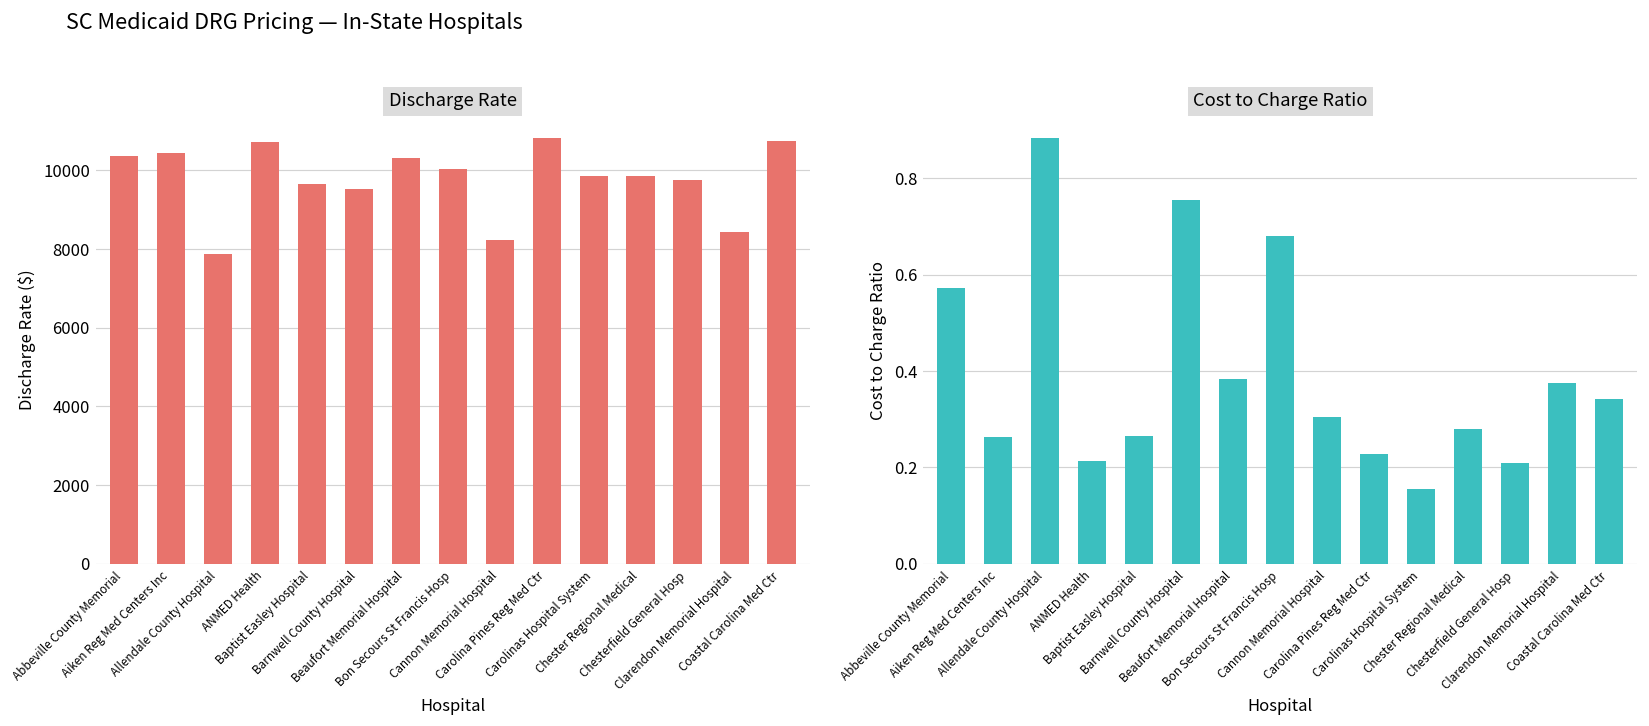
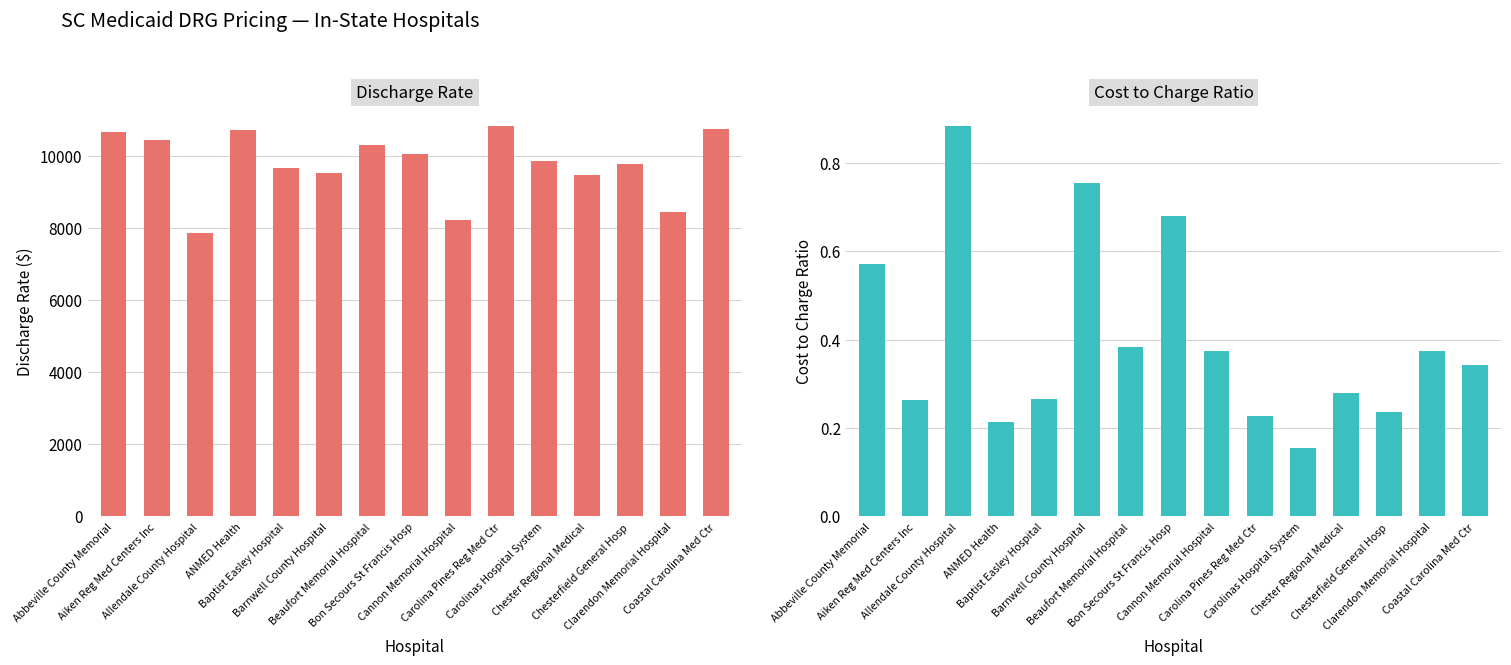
  {
    "Discharge Rate": {
-     "Abbeville County Memorial": 10400,
+     "Abbeville County Memorial": 10600,
      "Aiken Reg Med Centers Inc": 10400,
      "Allendale County Hospital": 7900,
      "ANMED Health": 10700,
      "Baptist Easley Hospital": 9600,
      "Barnwell County Hospital": 9500,
      "Beaufort Memorial Hospital": 10300,
      "Bon Secours St Francis Hosp": 10000,
      "Cannon Memorial Hospital": 8200,
      "Carolina Pines Reg Med Ctr": 10800,
      "Carolinas Hospital System": 9800,
-     "Chester Regional Medical": 9900,
+     "Chester Regional Medical": 9500,
      "Chesterfield General Hosp": 9800,
      "Clarendon Memorial Hospital": 8400,
      "Coastal Carolina Med Ctr": 10700
    },
    "Cost to Charge Ratio": {
      "Abbeville County Memorial": 0.57,
      "Aiken Reg Med Centers Inc": 0.26,
      "Allendale County Hospital": 0.88,
      "ANMED Health": 0.21,
      "Baptist Easley Hospital": 0.27,
      "Barnwell County Hospital": 0.75,
      "Beaufort Memorial Hospital": 0.38,
      "Bon Secours St Francis Hosp": 0.68,
-     "Cannon Memorial Hospital": 0.30,
+     "Cannon Memorial Hospital": 0.37,
      "Carolina Pines Reg Med Ctr": 0.23,
      "Carolinas Hospital System": 0.15,
      "Chester Regional Medical": 0.28,
-     "Chesterfield General Hosp": 0.21,
+     "Chesterfield General Hosp": 0.24,
      "Clarendon Memorial Hospital": 0.38,
      "Coastal Carolina Med Ctr": 0.34
    }
  }
